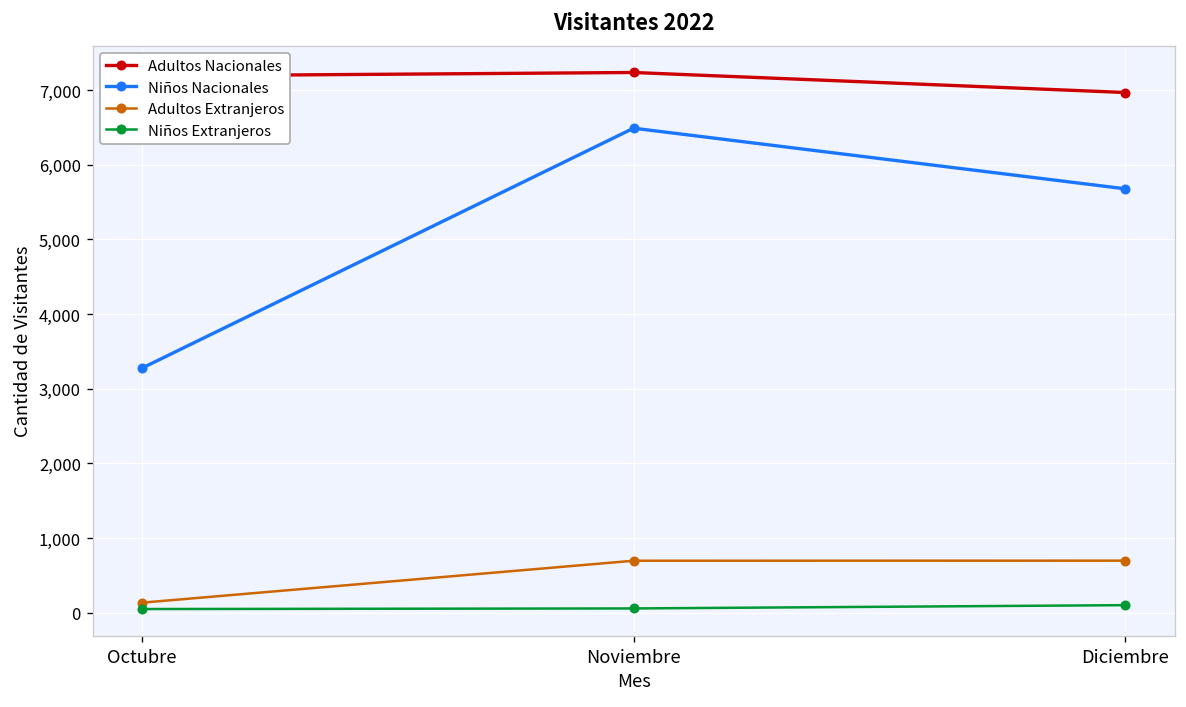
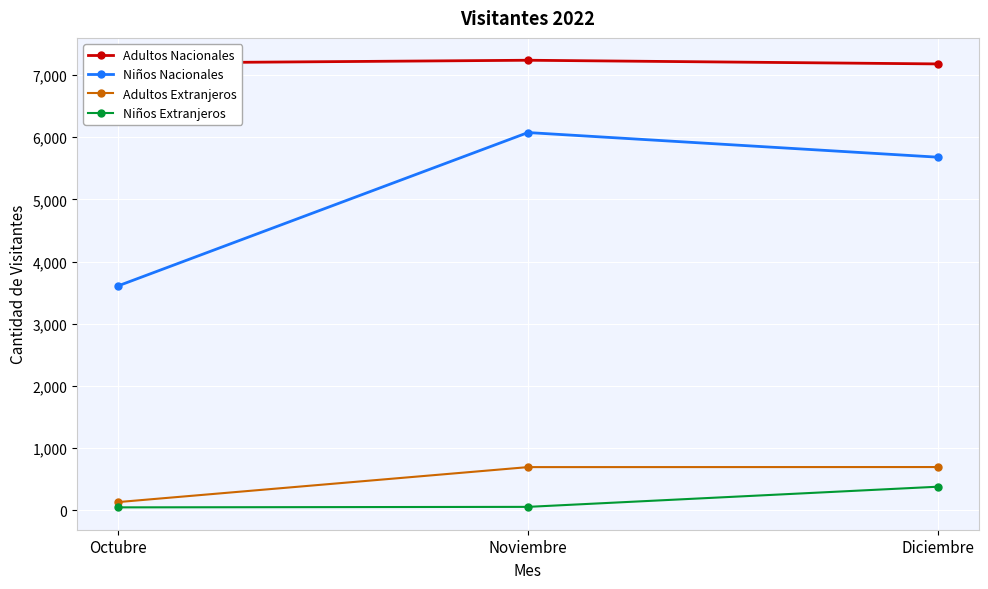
  {
    "Adultos Nacionales": {
      "Noviembre": "7,200",
-     "Diciembre": "7,000"
+     "Diciembre": "7,200"
    },
    "Niños Nacionales": {
-     "Octubre": "3,300",
-     "Noviembre": "6,500",
+     "Octubre": "3,600",
+     "Noviembre": "6,100",
      "Diciembre": "5,700"
    },
    "Adultos Extranjeros": {
      "Octubre": "100",
      "Noviembre": "700",
      "Diciembre": "700"
    },
    "Niños Extranjeros": {
      "Octubre": "0",
      "Noviembre": "100",
-     "Diciembre": "100"
+     "Diciembre": "400"
    }
  }
